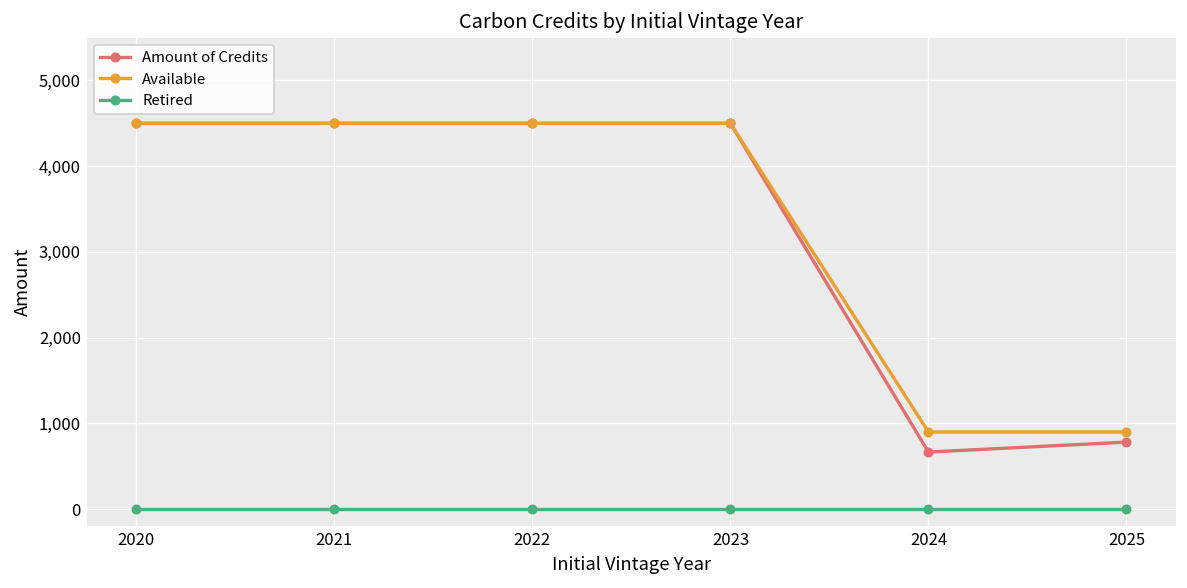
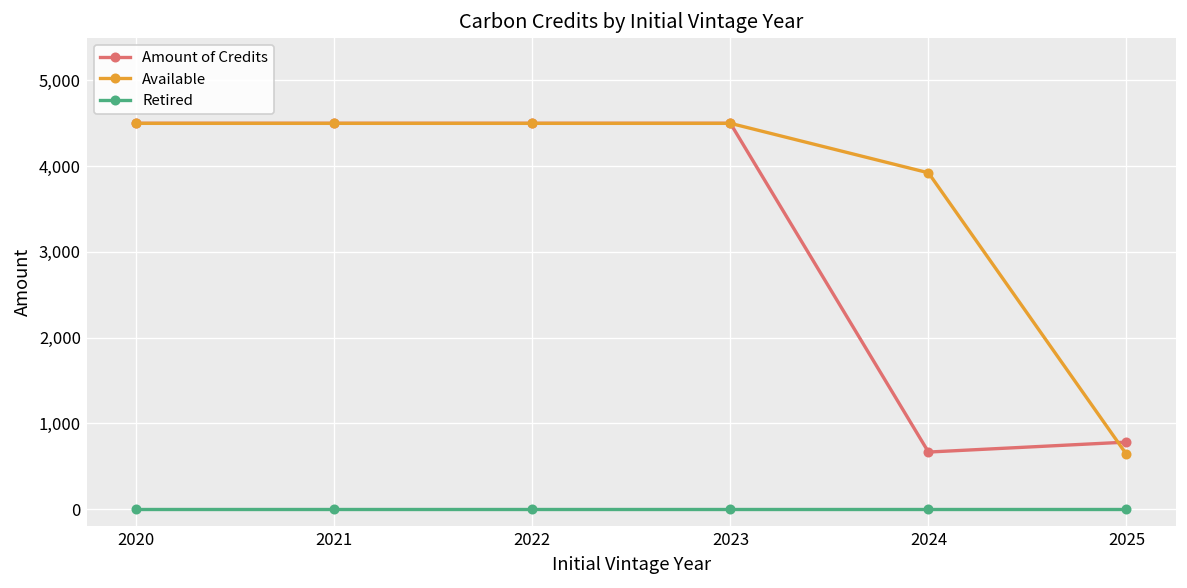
  {
    "Amount of Credits": {
      "2024": "700",
      "2025": "800"
    },
    "Available": {
-     "2024": "900",
-     "2025": "900"
+     "2024": "3,900",
+     "2025": "600"
    },
    "Retired": {
      "2020": "0",
      "2021": "0",
      "2022": "0",
      "2023": "0",
      "2024": "0",
      "2025": "0"
    }
  }
